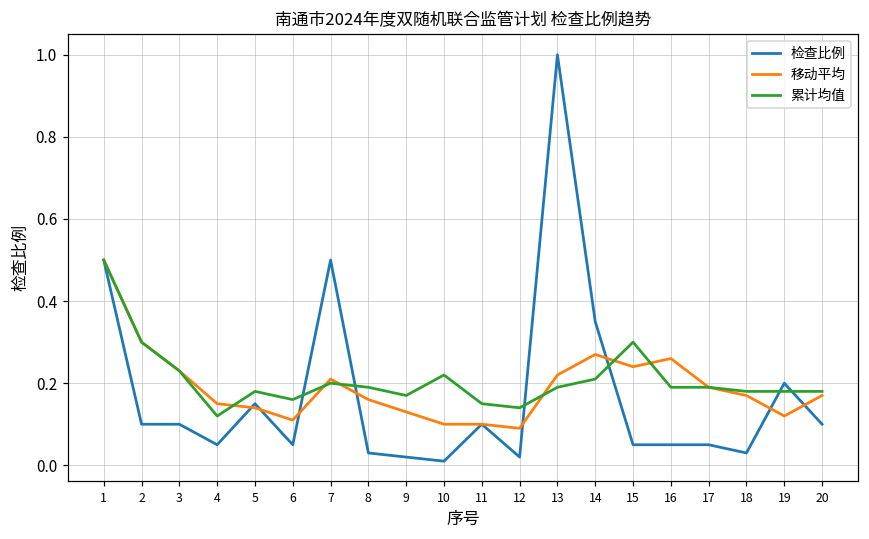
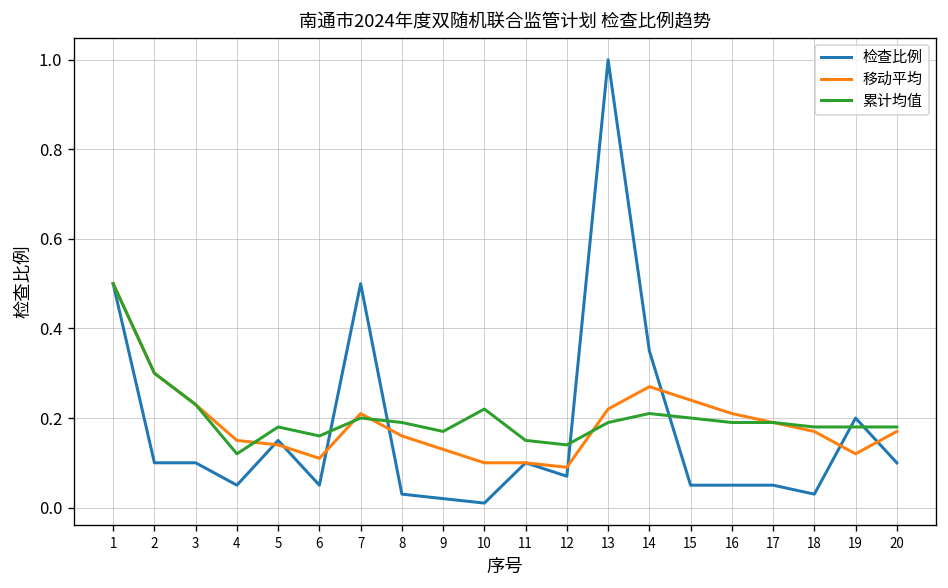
  {
    "检查比例": {
      "2": 0.10,
      "3": 0.10,
      "4": 0.05,
      "5": 0.15,
      "6": 0.05,
      "7": 0.50,
      "8": 0.03,
      "9": 0.02,
      "10": 0.01,
-     "12": 0.02,
+     "12": 0.07,
      "13": 1.00,
      "14": 0.35,
      "15": 0.05,
      "16": 0.05,
      "17": 0.05,
      "18": 0.03,
      "19": 0.20,
      "20": 0.10
    },
    "移动平均": {
      "4": 0.15,
      "5": 0.14,
      "6": 0.11,
      "7": 0.21,
      "8": 0.16,
      "9": 0.13,
      "10": 0.10,
      "12": 0.09,
      "13": 0.22,
      "14": 0.27,
      "15": 0.24,
-     "16": 0.26,
+     "16": 0.21,
      "18": 0.17,
      "19": 0.12,
      "20": 0.17
    },
    "累计均值": {
      "4": 0.12,
      "5": 0.18,
      "6": 0.16,
      "7": 0.2,
      "8": 0.19,
      "9": 0.17,
      "10": 0.22,
      "11": 0.15,
      "12": 0.14,
      "13": 0.19,
      "14": 0.21,
-     "15": 0.3,
+     "15": 0.2,
      "16": 0.19,
      "18": 0.18,
      "19": 0.18,
      "20": 0.18
    }
  }
